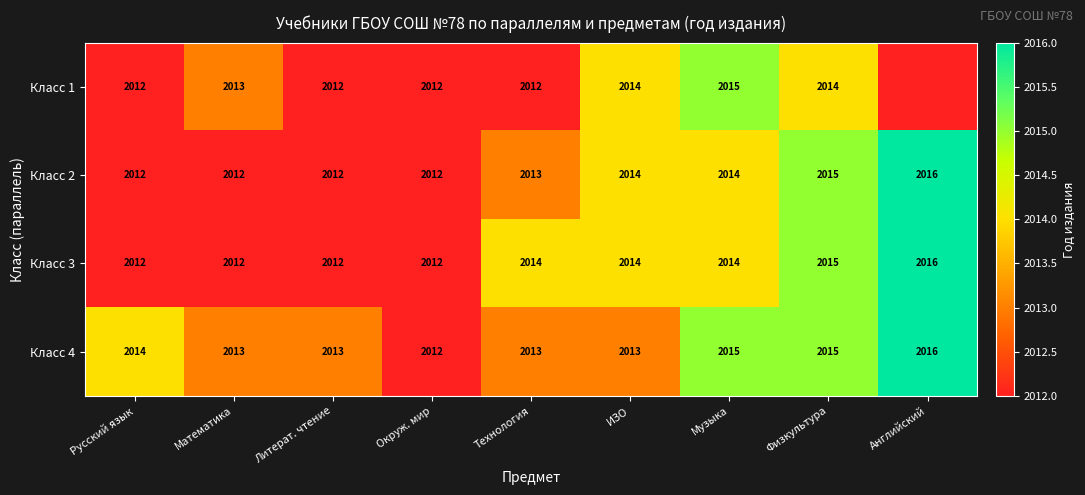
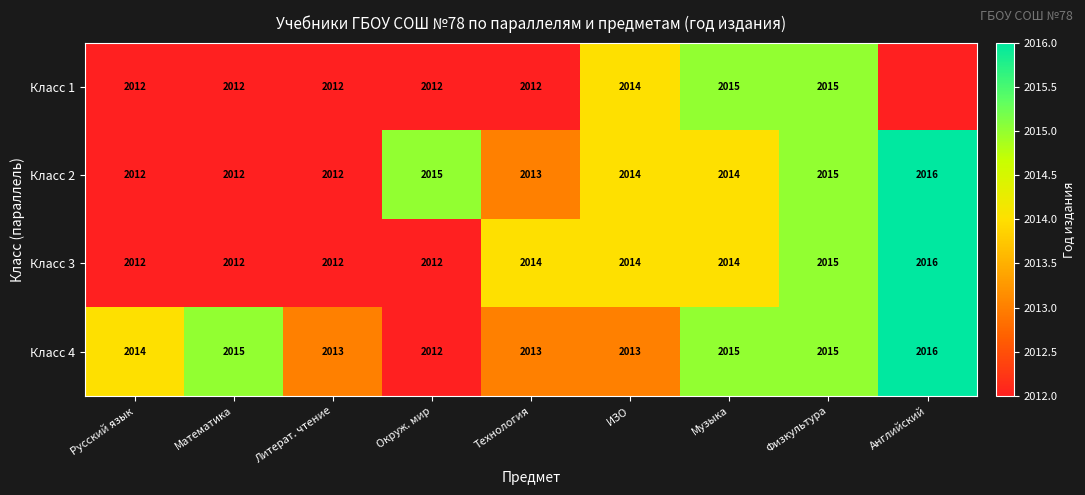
  {
    "Класс 1": {
      "Русский язык": 2012,
-     "Математика": 2013,
+     "Математика": 2012,
      "Литерат. чтение": 2012,
      "Окруж. мир": 2012,
      "Технология": 2012,
      "ИЗО": 2014,
      "Музыка": 2015,
-     "Физкультура": 2014
+     "Физкультура": 2015
    },
    "Класс 2": {
      "Русский язык": 2012,
      "Математика": 2012,
      "Литерат. чтение": 2012,
-     "Окруж. мир": 2012,
+     "Окруж. мир": 2015,
      "Технология": 2013,
      "ИЗО": 2014,
      "Музыка": 2014,
      "Физкультура": 2015,
      "Английский": 2016
    },
    "Класс 3": {
      "Русский язык": 2012,
      "Математика": 2012,
      "Литерат. чтение": 2012,
      "Окруж. мир": 2012,
      "Технология": 2014,
      "ИЗО": 2014,
      "Музыка": 2014,
      "Физкультура": 2015,
      "Английский": 2016
    },
    "Класс 4": {
      "Русский язык": 2014,
-     "Математика": 2013,
+     "Математика": 2015,
      "Литерат. чтение": 2013,
      "Окруж. мир": 2012,
      "Технология": 2013,
      "ИЗО": 2013,
      "Музыка": 2015,
      "Физкультура": 2015,
      "Английский": 2016
    }
  }
